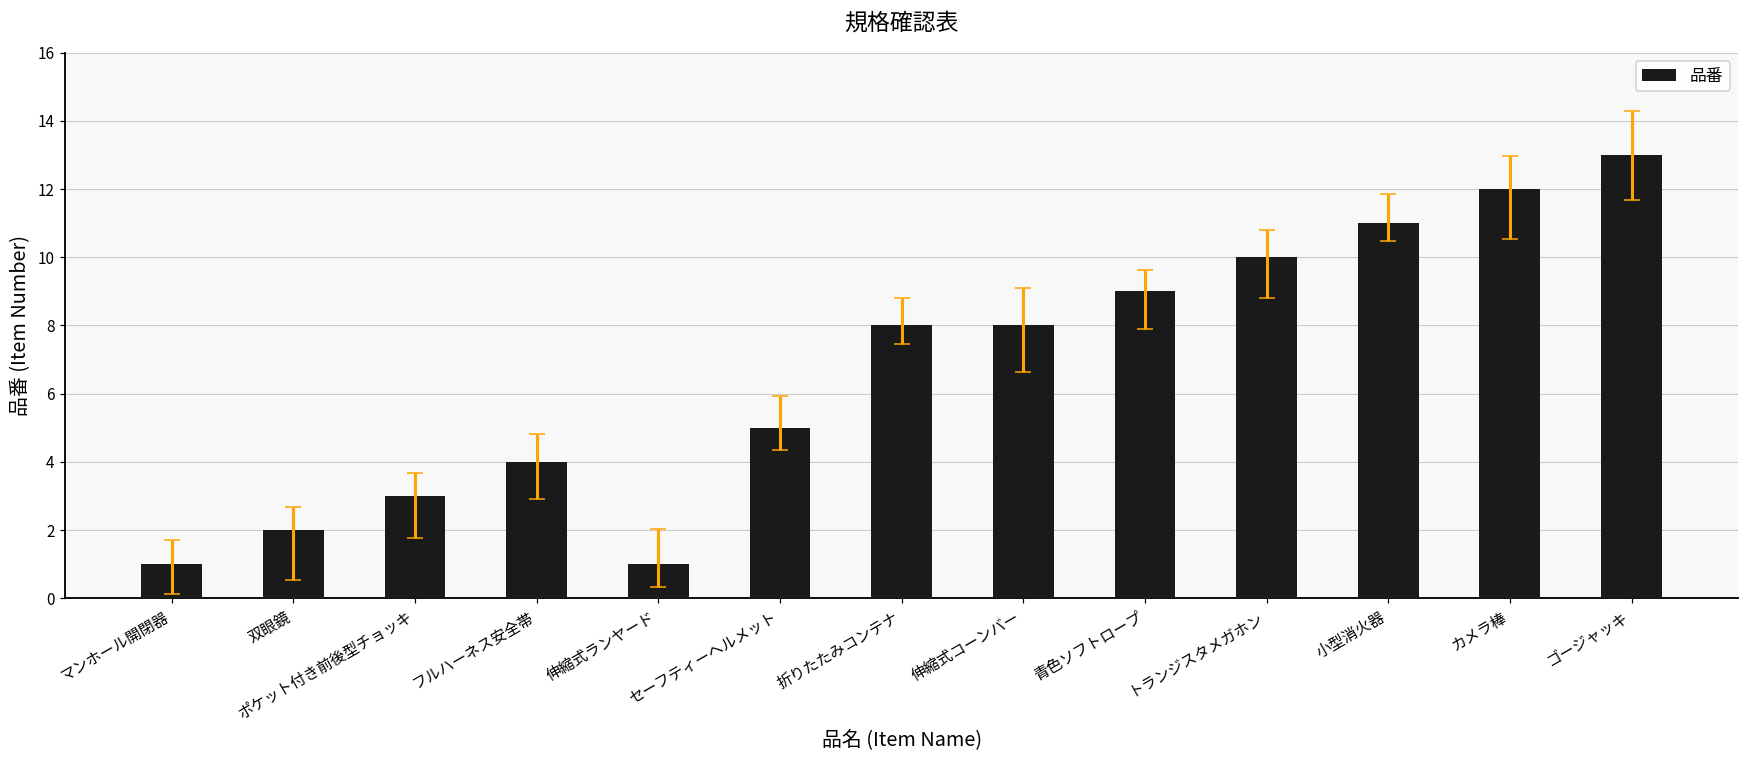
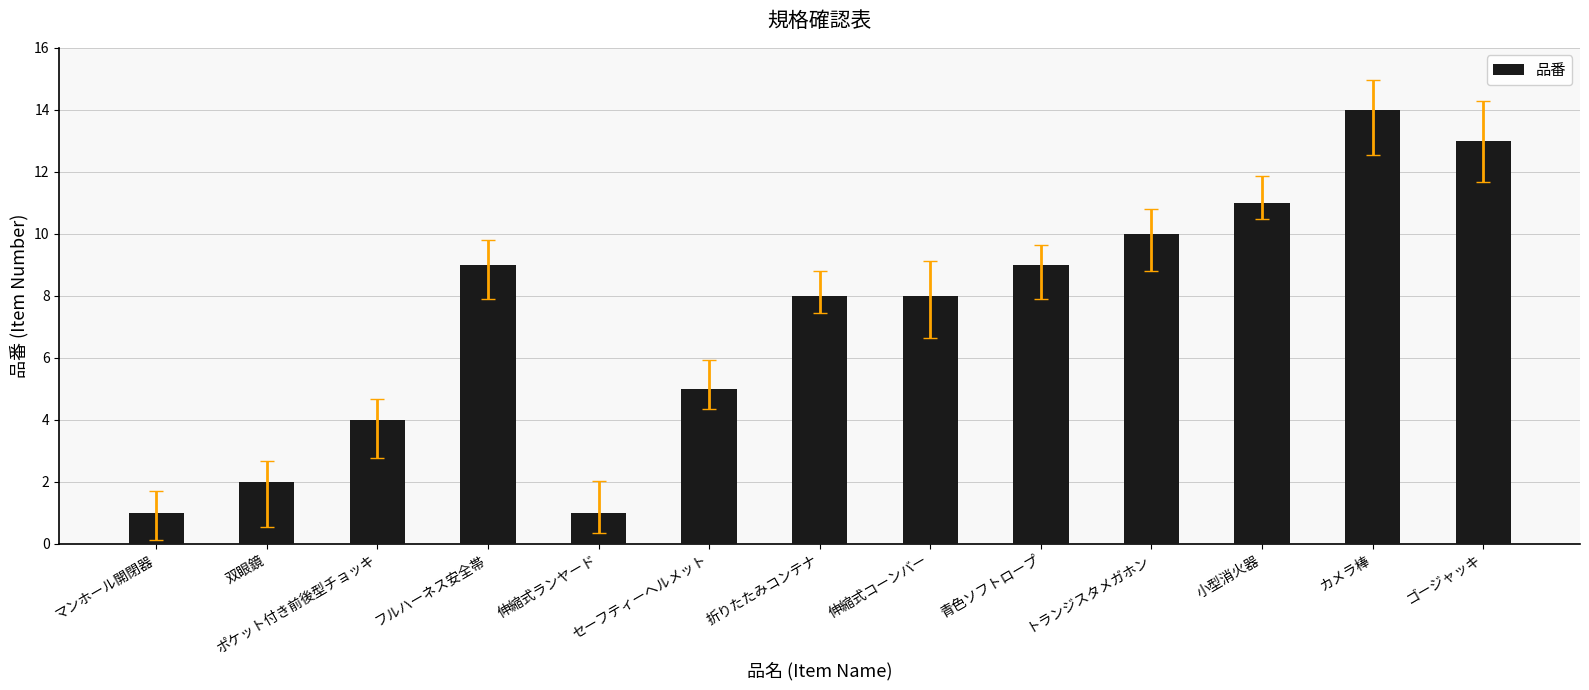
  {
    "品番": {
      "マンホール開閉器": 1,
      "双眼鏡": 2,
-     "ポケット付き前後型チョッキ": 3,
-     "フルハーネス安全帯": 4,
+     "ポケット付き前後型チョッキ": 4,
+     "フルハーネス安全帯": 9,
      "伸縮式ランヤード": 1,
      "セーフティーヘルメット": 5,
      "折りたたみコンテナ": 8,
      "伸縮式コーンバー": 8,
      "青色ソフトロープ": 9,
      "トランジスタメガホン": 10,
      "小型消火器": 11,
-     "カメラ棒": 12,
+     "カメラ棒": 14,
      "ゴージャッキ": 13
    }
  }
